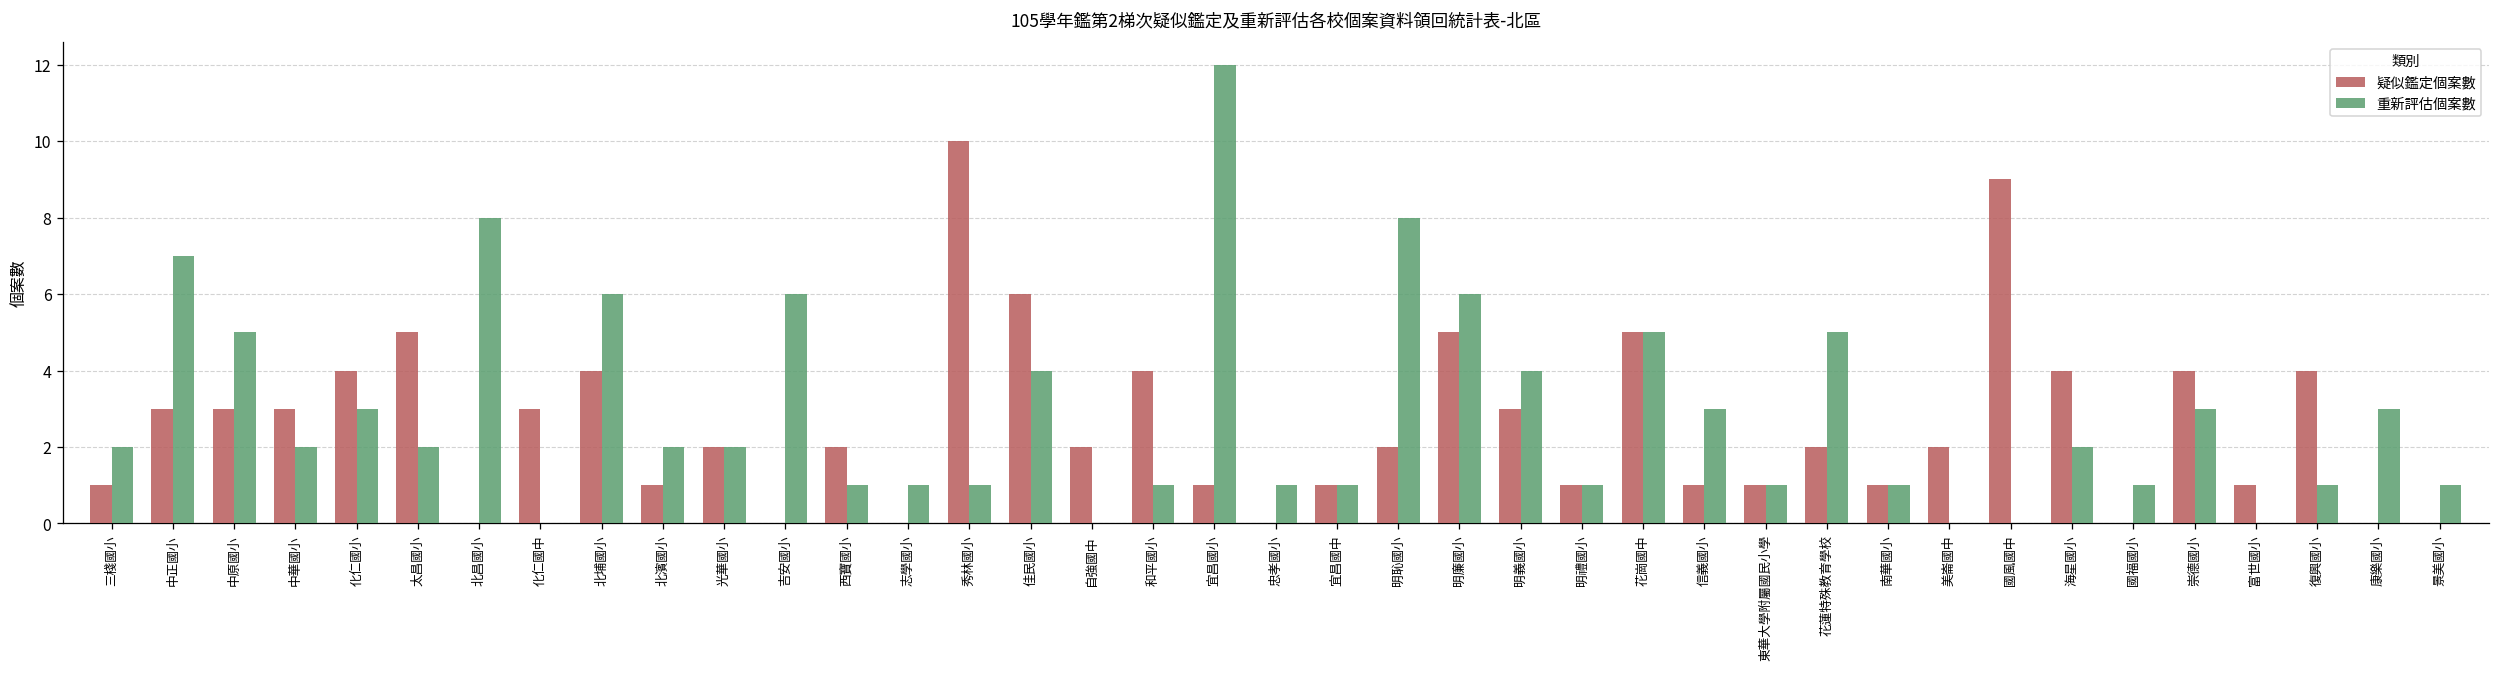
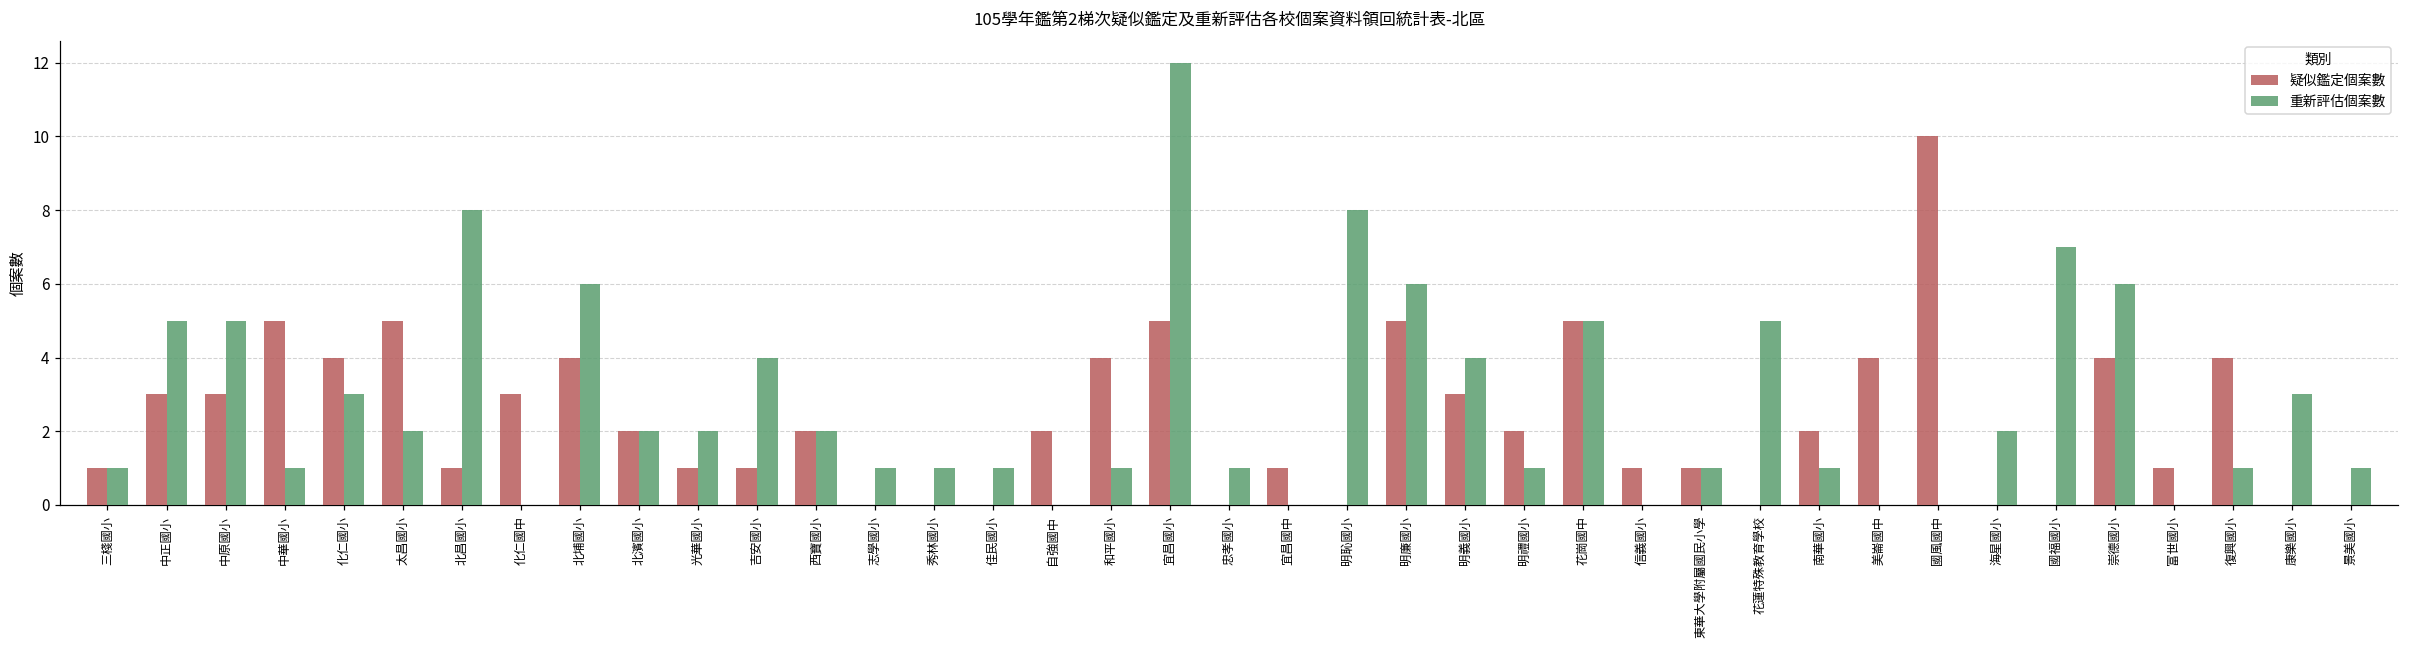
  {
    "疑似鑑定個案數": {
      "三棧國小": 1,
      "中正國小": 3,
      "中原國小": 3,
-     "中華國小": 3,
+     "中華國小": 5,
      "化仁國小": 4,
      "太昌國小": 5,
-     "北昌國小": 0,
+     "北昌國小": 1,
      "化仁國中": 3,
      "北埔國小": 4,
-     "北濱國小": 1,
-     "光華國小": 2,
-     "吉安國小": 0,
+     "北濱國小": 2,
+     "光華國小": 1,
+     "吉安國小": 1,
      "西寶國小": 2,
      "志學國小": 0,
-     "秀林國小": 10,
-     "佳民國小": 6,
+     "秀林國小": 0,
+     "佳民國小": 0,
      "自強國中": 2,
      "和平國小": 4,
-     "宜昌國小": 1,
+     "宜昌國小": 5,
      "忠孝國小": 0,
      "宜昌國中": 1,
-     "明恥國小": 2,
+     "明恥國小": 0,
      "明廉國小": 5,
      "明義國小": 3,
-     "明禮國小": 1,
+     "明禮國小": 2,
      "花崗國中": 5,
      "信義國小": 1,
      "東華大學附屬國民小學": 1,
-     "花蓮特殊教育學校": 2,
-     "南華國小": 1,
-     "美崙國中": 2,
-     "國風國中": 9,
-     "海星國小": 4,
+     "花蓮特殊教育學校": 0,
+     "南華國小": 2,
+     "美崙國中": 4,
+     "國風國中": 10,
+     "海星國小": 0,
      "國福國小": 0,
      "崇德國小": 4,
      "富世國小": 1,
      "復興國小": 4,
      "康樂國小": 0,
      "景美國小": 0
    },
    "重新評估個案數": {
-     "三棧國小": 2,
-     "中正國小": 7,
+     "三棧國小": 1,
+     "中正國小": 5,
      "中原國小": 5,
-     "中華國小": 2,
+     "中華國小": 1,
      "化仁國小": 3,
      "太昌國小": 2,
      "北昌國小": 8,
      "化仁國中": 0,
      "北埔國小": 6,
      "北濱國小": 2,
      "光華國小": 2,
-     "吉安國小": 6,
-     "西寶國小": 1,
+     "吉安國小": 4,
+     "西寶國小": 2,
      "志學國小": 1,
      "秀林國小": 1,
-     "佳民國小": 4,
+     "佳民國小": 1,
      "自強國中": 0,
      "和平國小": 1,
      "宜昌國小": 12,
      "忠孝國小": 1,
-     "宜昌國中": 1,
+     "宜昌國中": 0,
      "明恥國小": 8,
      "明廉國小": 6,
      "明義國小": 4,
      "明禮國小": 1,
      "花崗國中": 5,
-     "信義國小": 3,
+     "信義國小": 0,
      "東華大學附屬國民小學": 1,
      "花蓮特殊教育學校": 5,
      "南華國小": 1,
      "美崙國中": 0,
      "國風國中": 0,
      "海星國小": 2,
-     "國福國小": 1,
-     "崇德國小": 3,
+     "國福國小": 7,
+     "崇德國小": 6,
      "富世國小": 0,
      "復興國小": 1,
      "康樂國小": 3,
      "景美國小": 1
    }
  }
